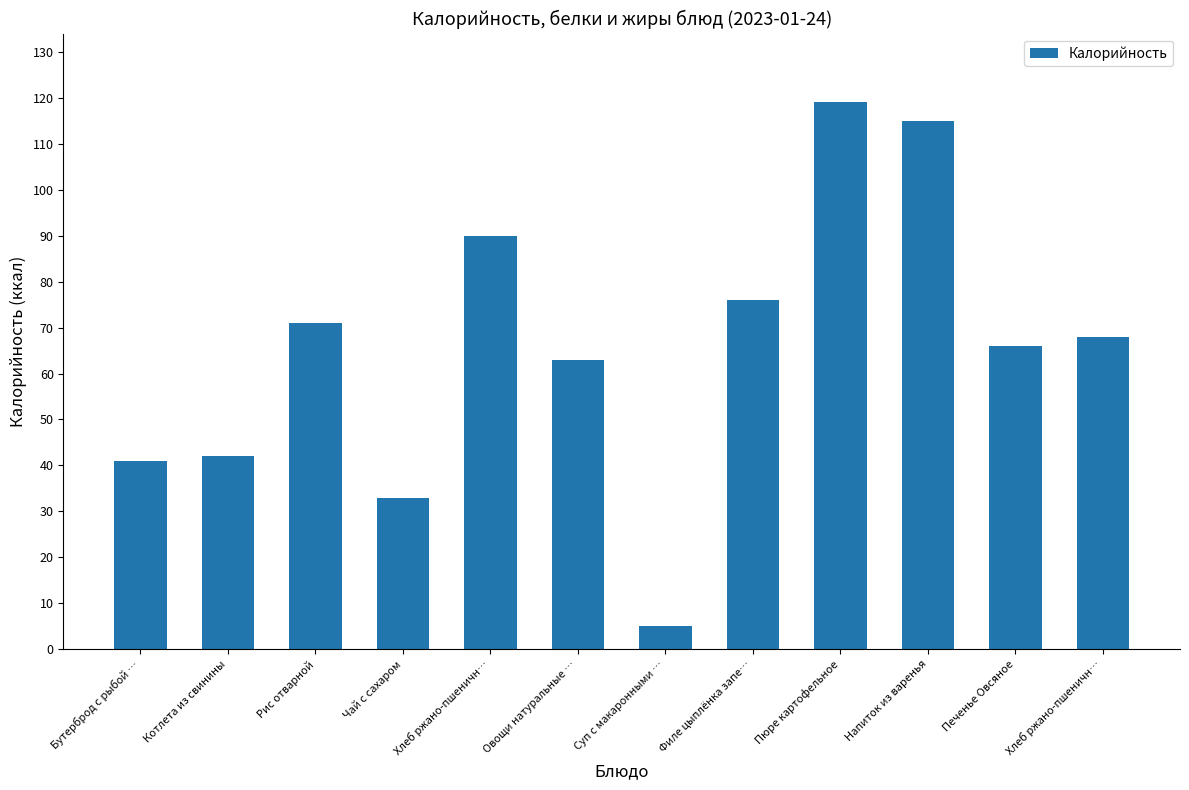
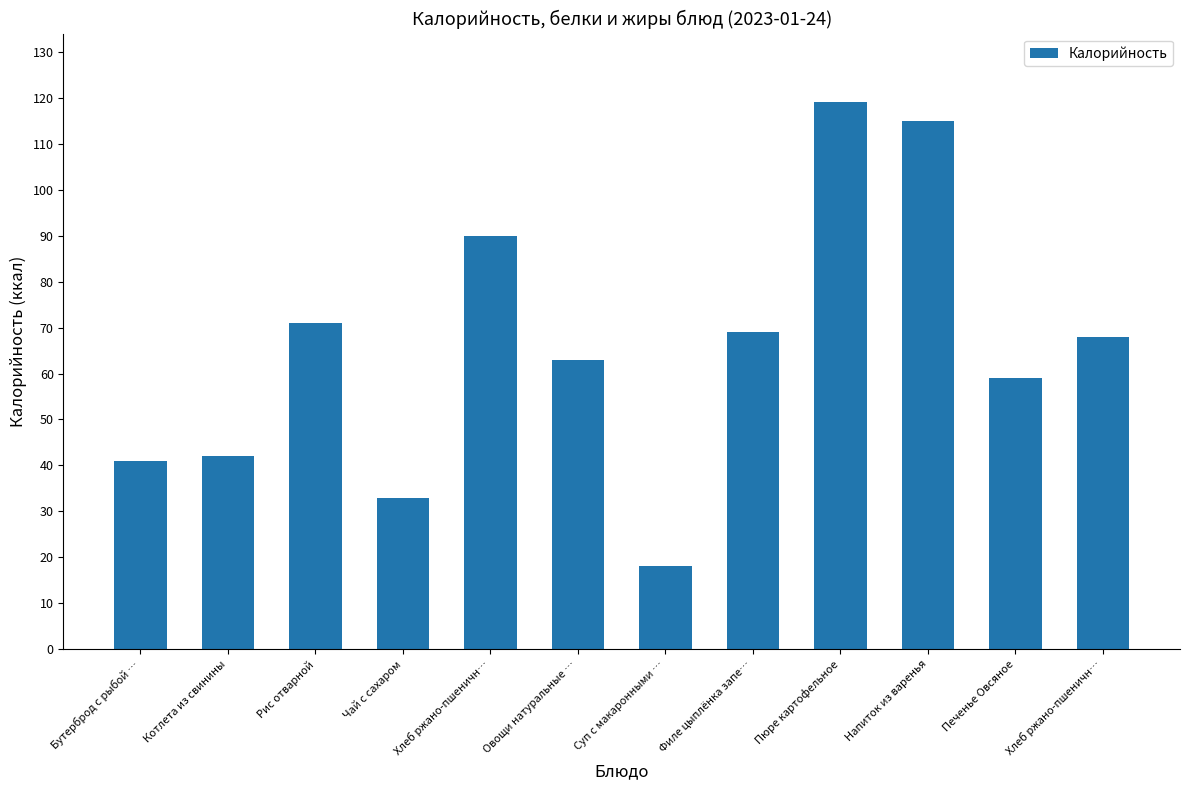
  {
    "Бутерброд с рыбой …": 41,
    "Котлета из свинины": 42,
    "Рис отварной": 71,
    "Чай с сахаром": 33,
    "Овощи натуральные …": 63,
-   "Суп с макаронными …": 5,
-   "Филе цыплёнка запе…": 76,
+   "Суп с макаронными …": 18,
+   "Филе цыплёнка запе…": 69,
    "Пюре картофельное": 119,
    "Напиток из варенья": 115,
-   "Печенье Овсяное": 66
+   "Печенье Овсяное": 59
  }
